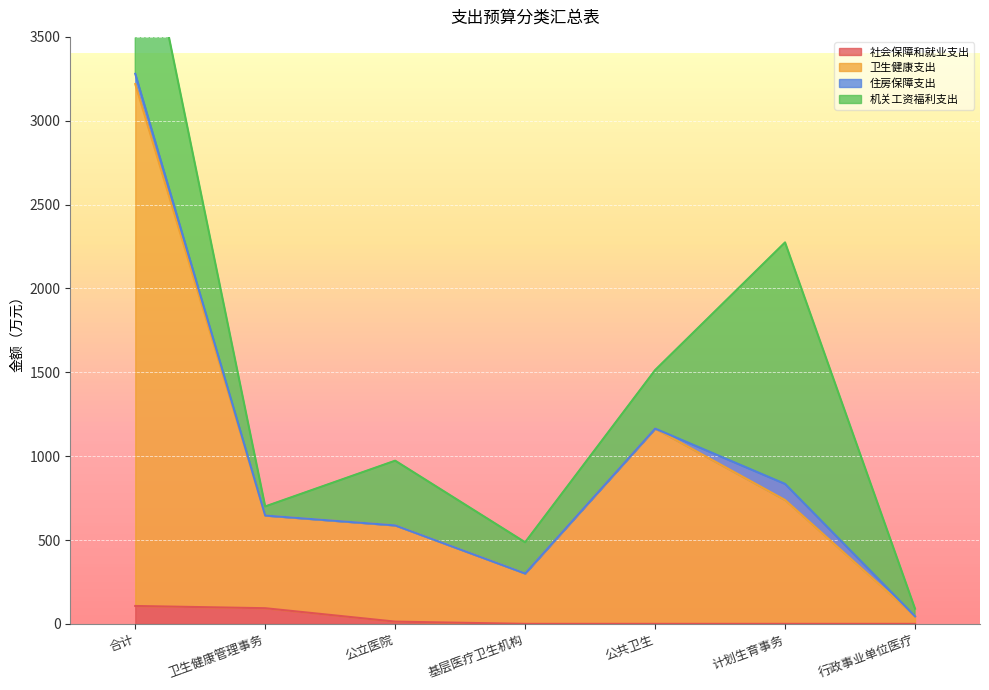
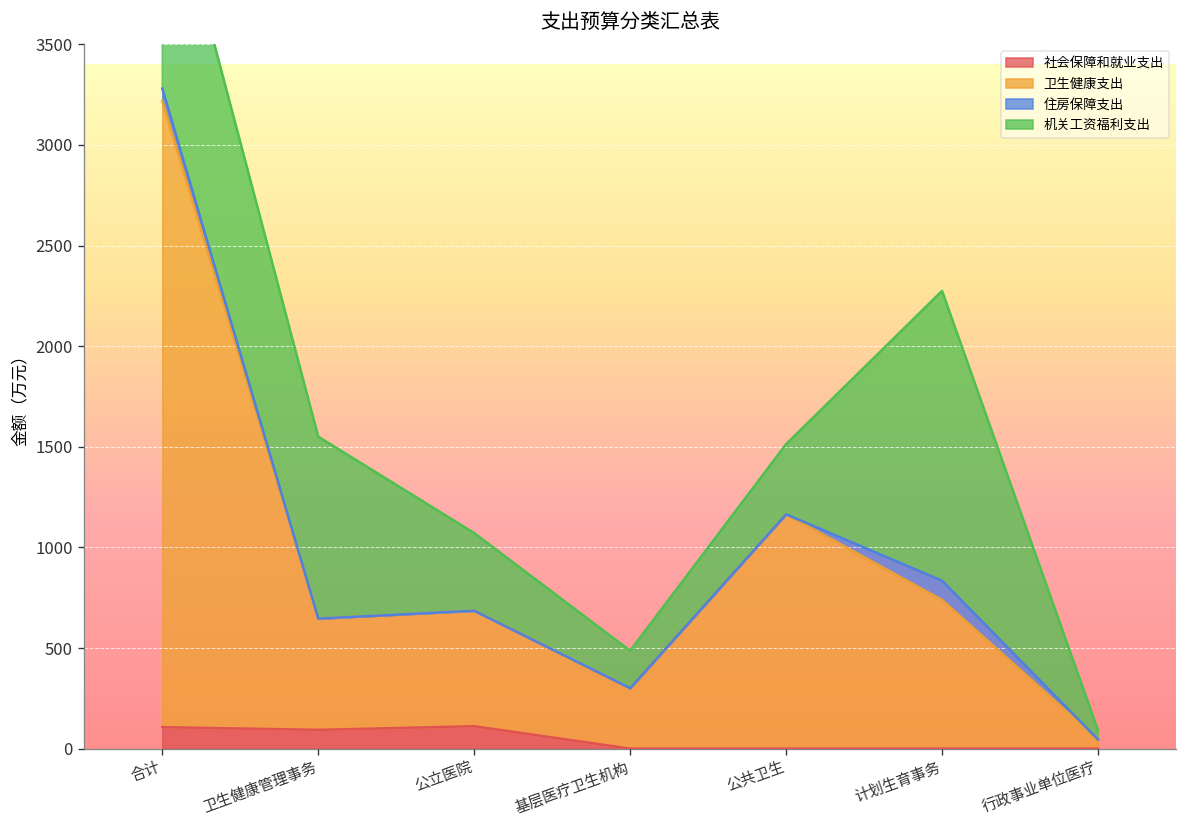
  {
    "社会保障和就业支出": {
      "合计": 110,
      "卫生健康管理事务": 90,
-     "公立医院": 10,
+     "公立医院": 110,
      "基层医疗卫生机构": 0,
      "公共卫生": 0,
      "计划生育事务": 0,
      "行政事业单位医疗": 0
    },
    "卫生健康支出": {
      "合计": 3110,
      "计划生育事务": 740
    },
    "住房保障支出": {
      "合计": 60,
      "计划生育事务": 100
    },
    "机关工资福利支出": {
-     "卫生健康管理事务": 50,
+     "卫生健康管理事务": 900,
      "公立医院": 390,
      "基层医疗卫生机构": 190,
      "公共卫生": 350,
      "计划生育事务": 1440,
      "行政事业单位医疗": 50
    }
  }
